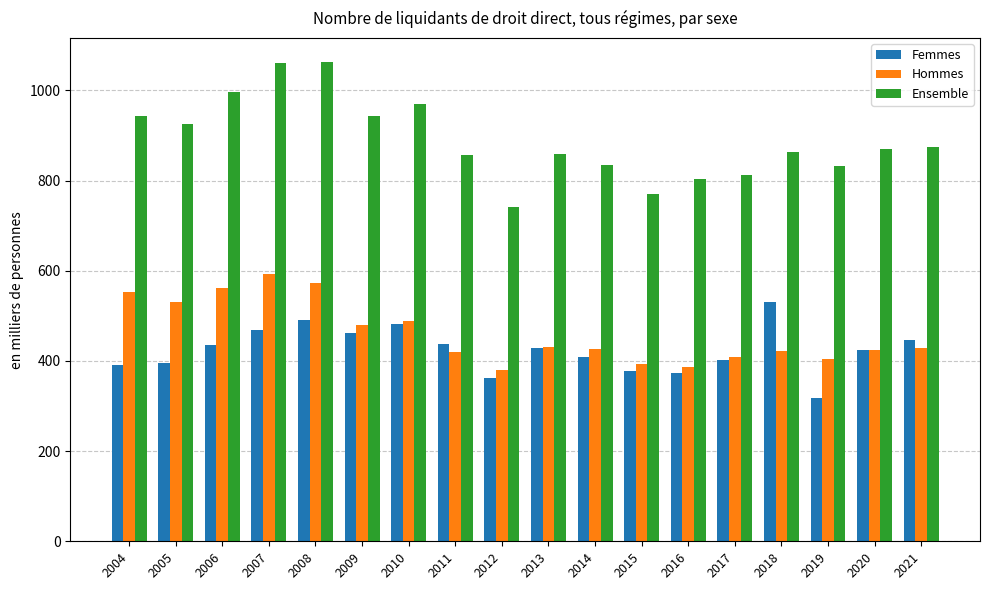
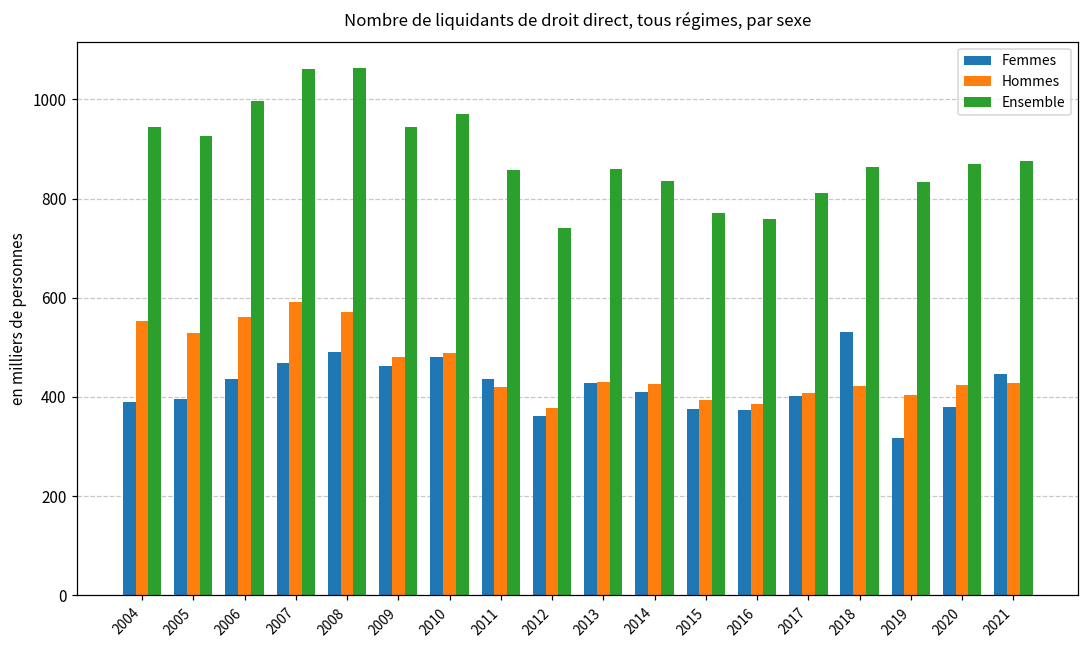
  {
    "Femmes": {
      "2004": 390,
      "2005": 400,
      "2006": 440,
      "2007": 470,
      "2008": 490,
      "2009": 460,
      "2010": 480,
      "2011": 440,
      "2012": 360,
      "2013": 430,
      "2014": 410,
      "2015": 380,
      "2016": 370,
      "2017": 400,
      "2018": 530,
      "2019": 320,
-     "2020": 420,
+     "2020": 380,
      "2021": 450
    },
    "Hommes": {
      "2004": 550,
      "2005": 530,
      "2006": 560,
      "2007": 590,
      "2008": 570,
      "2009": 480,
      "2010": 490,
      "2011": 420,
      "2012": 380,
      "2013": 430,
      "2014": 430,
      "2015": 390,
      "2016": 390,
      "2017": 410,
      "2018": 420,
      "2019": 400,
      "2020": 420,
      "2021": 430
    },
    "Ensemble": {
      "2004": 940,
      "2005": 930,
      "2006": 1000,
      "2007": 1060,
      "2008": 1060,
      "2009": 940,
      "2010": 970,
      "2011": 860,
      "2012": 740,
      "2013": 860,
      "2014": 840,
      "2015": 770,
-     "2016": 800,
+     "2016": 760,
      "2017": 810,
      "2018": 860,
      "2019": 830,
      "2020": 870,
      "2021": 870
    }
  }
